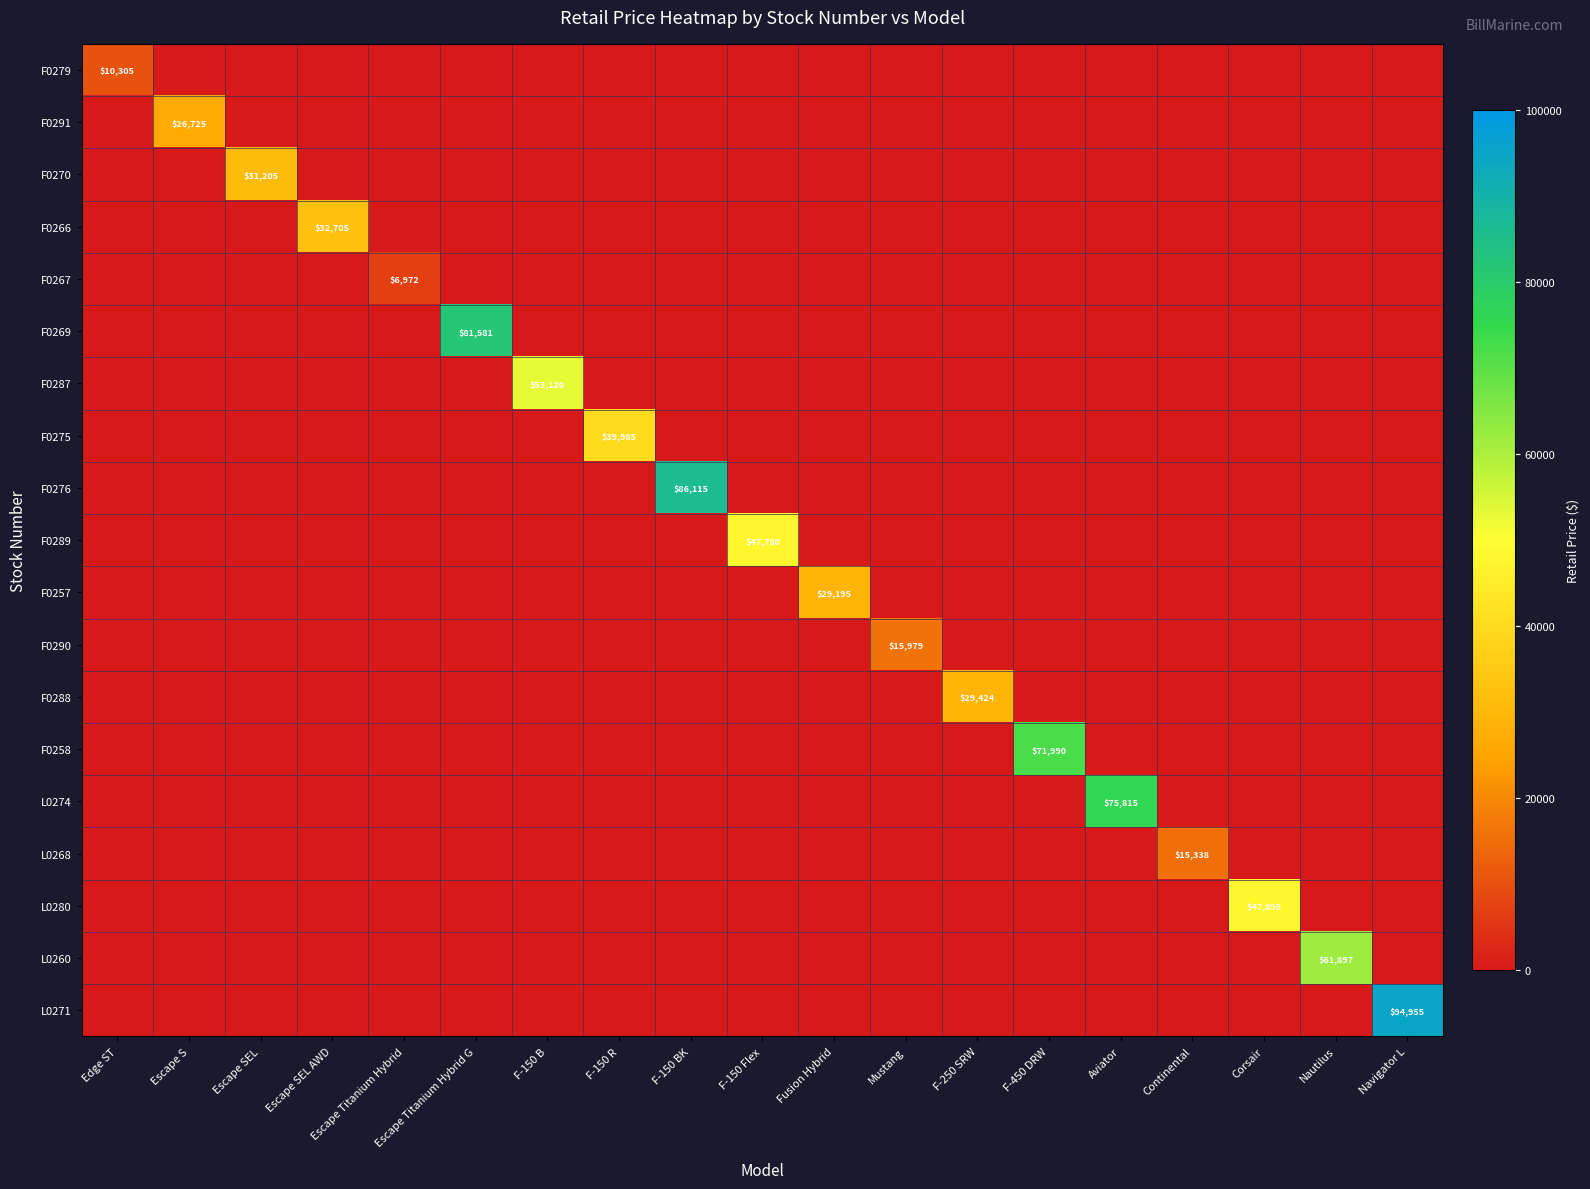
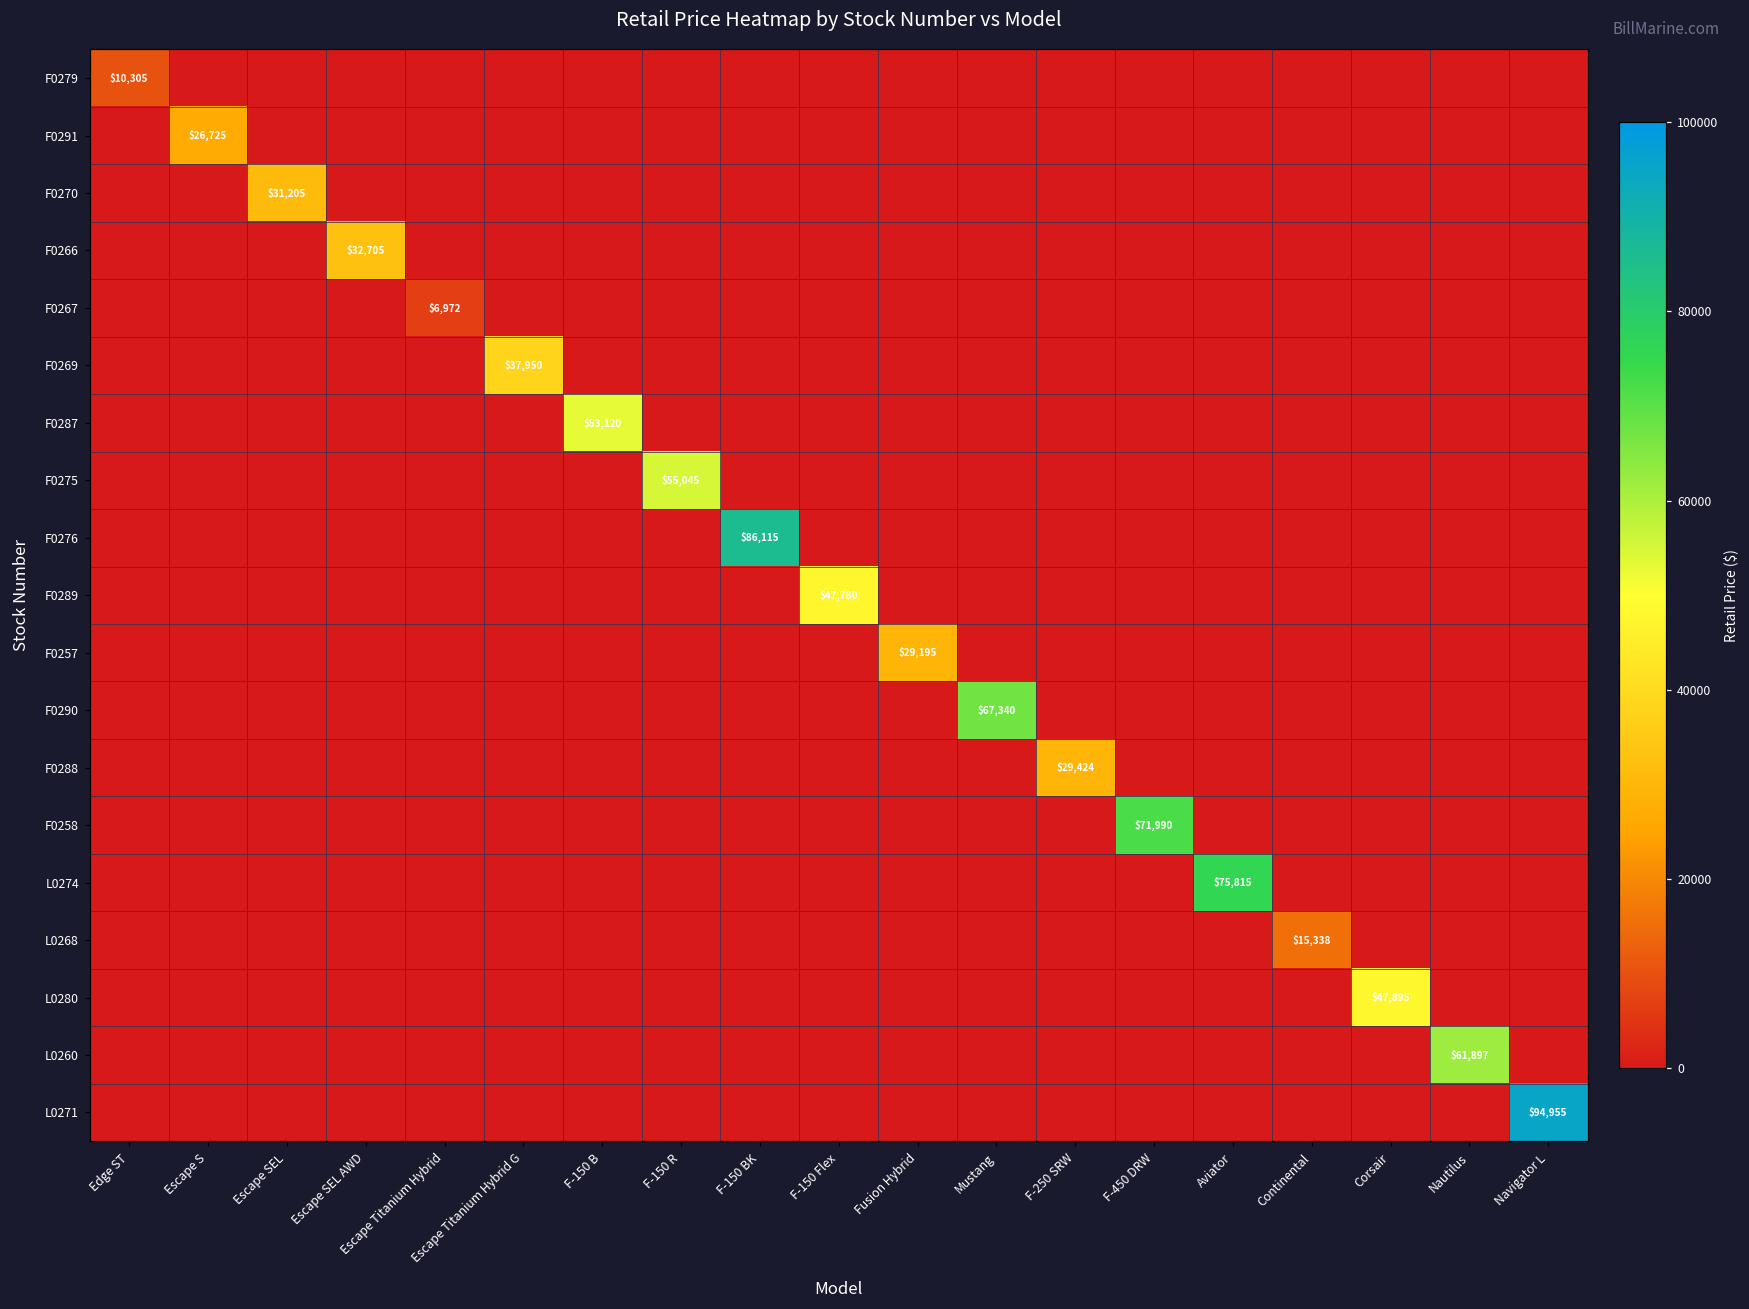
  {
    "F0279": {
      "Edge ST": "$10,305"
    },
    "F0291": {
      "Escape S": "$26,725"
    },
    "F0270": {
      "Escape SEL": "$31,205"
    },
    "F0266": {
      "Escape SEL AWD": "$32,705"
    },
    "F0267": {
      "Escape Titanium Hybrid": "$6,972"
    },
    "F0269": {
-     "Escape Titanium Hybrid G": "$81,581"
+     "Escape Titanium Hybrid G": "$37,950"
    },
    "F0287": {
      "F-150 B": "$53,120"
    },
    "F0275": {
-     "F-150 R": "$39,985"
+     "F-150 R": "$55,045"
    },
    "F0276": {
      "F-150 BK": "$86,115"
    },
    "F0289": {
      "F-150 Flex": "$47,780"
    },
    "F0257": {
      "Fusion Hybrid": "$29,195"
    },
    "F0290": {
-     "Mustang": "$15,979"
+     "Mustang": "$67,340"
    },
    "F0288": {
      "F-250 SRW": "$29,424"
    },
    "F0258": {
      "F-450 DRW": "$71,990"
    },
    "L0274": {
      "Aviator": "$75,815"
    },
    "L0268": {
      "Continental": "$15,338"
    },
    "L0280": {
      "Corsair": "$47,895"
    },
    "L0260": {
      "Nautilus": "$61,897"
    },
    "L0271": {
      "Navigator L": "$94,955"
    }
  }
